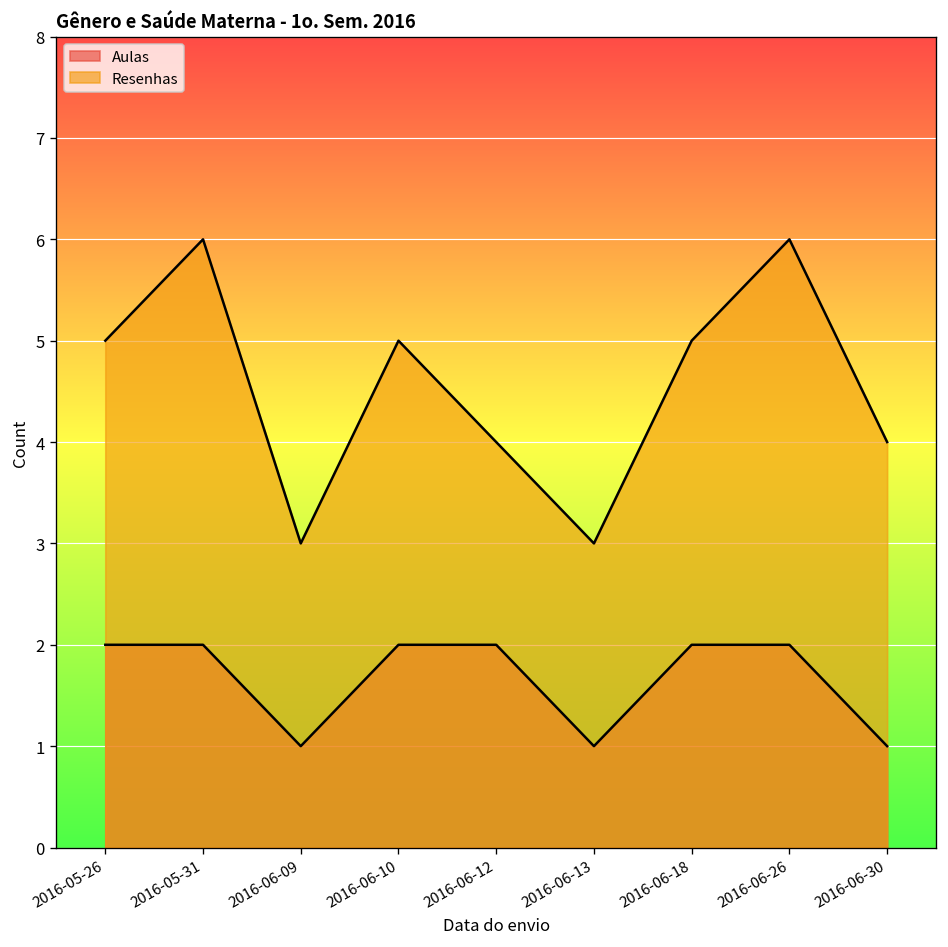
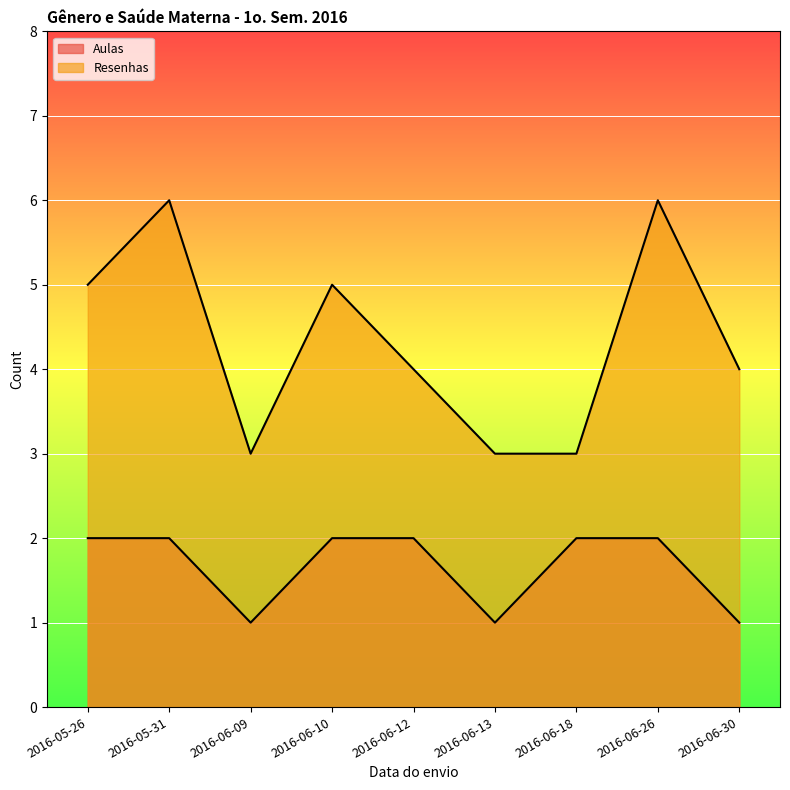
  {
    "Aulas": {
      "2016-05-26": 2,
      "2016-05-31": 2,
      "2016-06-09": 1,
      "2016-06-10": 2,
      "2016-06-12": 2,
      "2016-06-13": 1,
      "2016-06-18": 2,
      "2016-06-26": 2,
      "2016-06-30": 1
    },
    "Resenhas": {
      "2016-05-26": 5,
      "2016-05-31": 6,
      "2016-06-09": 3,
      "2016-06-10": 5,
      "2016-06-12": 4,
      "2016-06-13": 3,
-     "2016-06-18": 5,
+     "2016-06-18": 3,
      "2016-06-26": 6,
      "2016-06-30": 4
    }
  }
